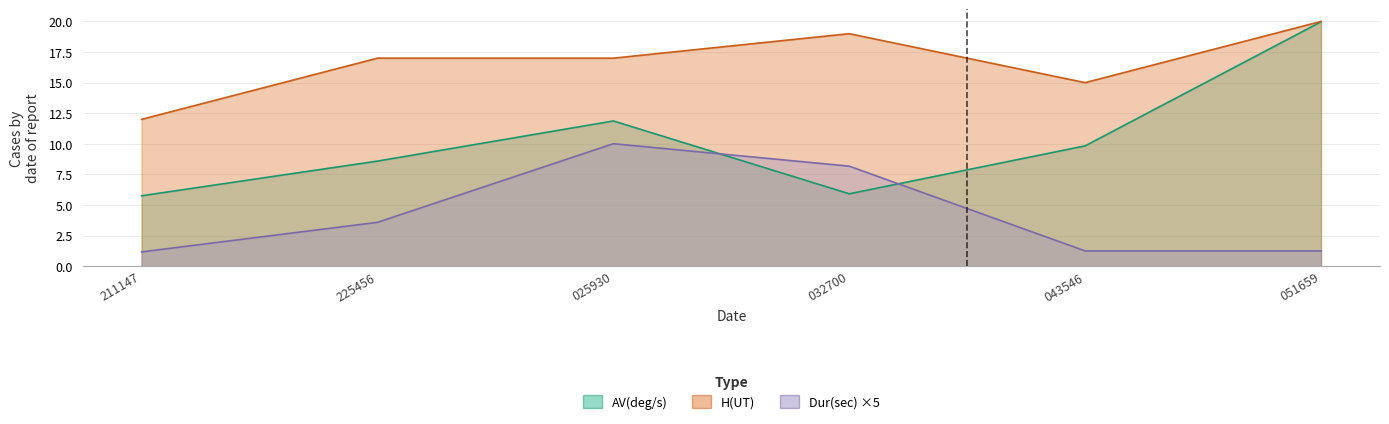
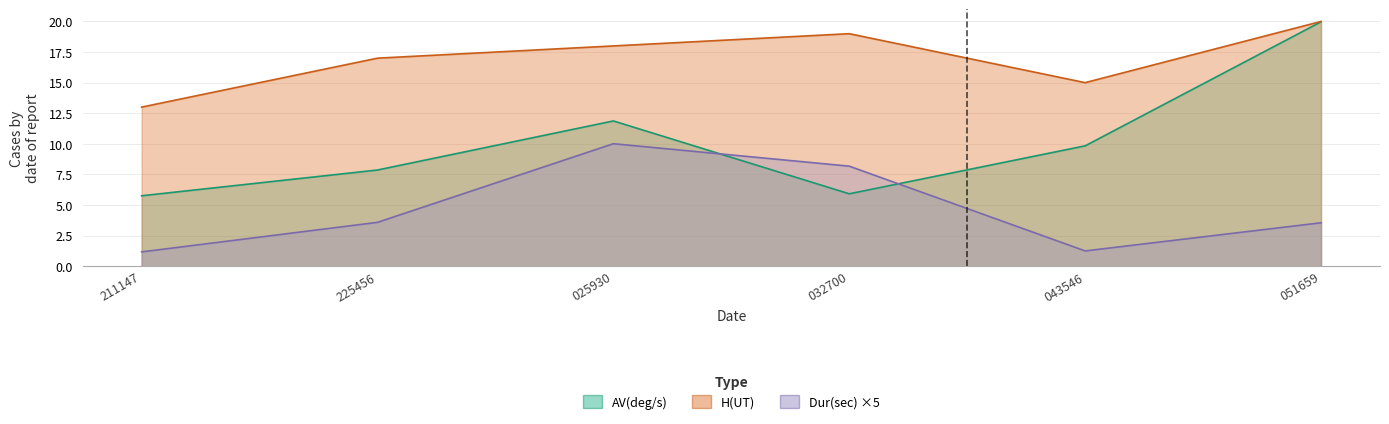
  {
    "AV(deg/s)": {
      "211147": 5.8,
-     "225456": 8.6,
+     "225456": 7.9,
      "025930": 11.9,
      "032700": 5.9,
      "043546": 9.8
    },
    "H(UT)": {
-     "211147": 12,
+     "211147": 13,
      "225456": 17,
-     "025930": 17,
+     "025930": 18,
      "032700": 19,
      "043546": 15
    },
    "Dur(sec) ×5": {
      "211147": 1.2,
      "225456": 3.6,
      "025930": 10.0,
      "032700": 8.2,
      "043546": 1.3,
-     "051659": 1.3
+     "051659": 3.6
    }
  }
